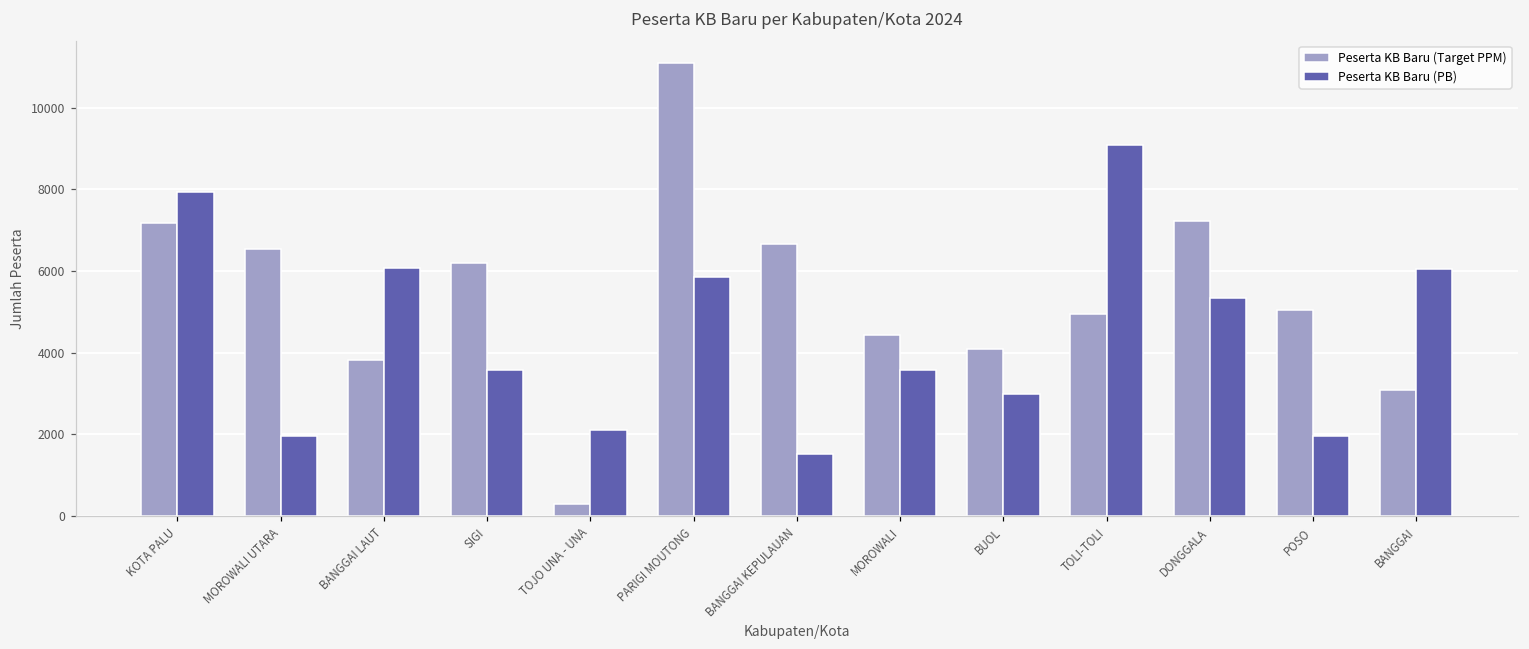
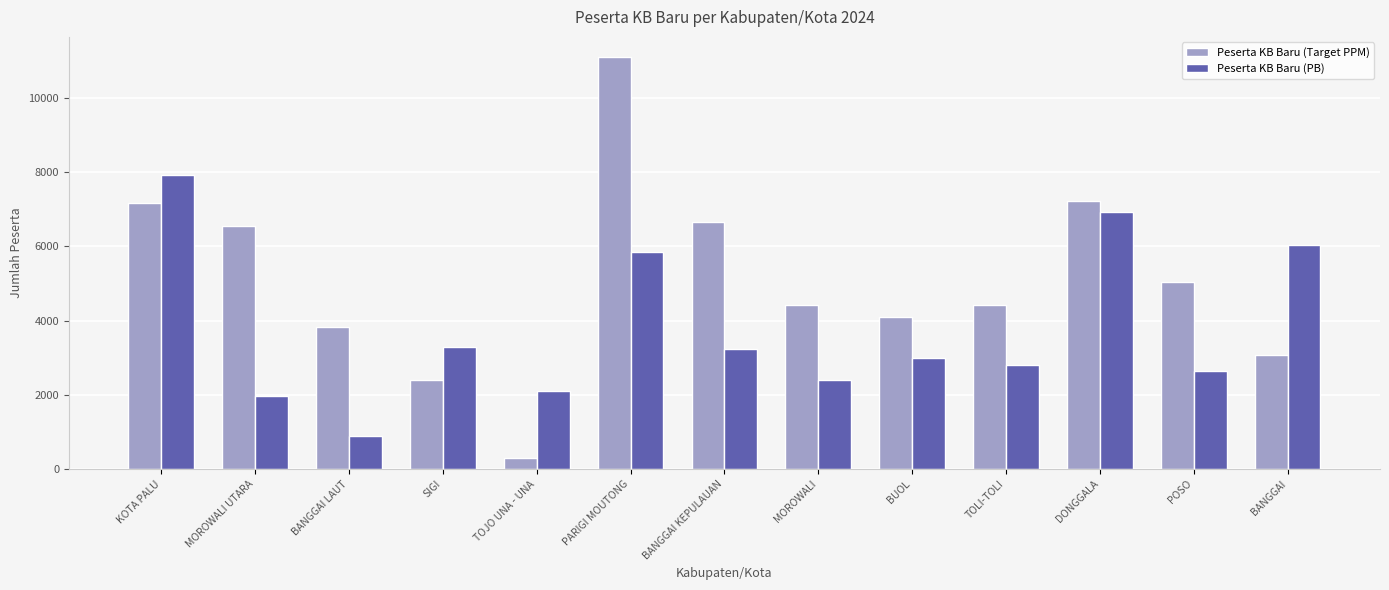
  {
    "Peserta KB Baru (Target PPM)": {
      "KOTA PALU": 7200,
      "MOROWALI UTARA": 6500,
      "BANGGAI LAUT": 3800,
-     "SIGI": 6200,
+     "SIGI": 2400,
      "TOJO UNA - UNA": 300,
      "PARIGI MOUTONG": 11100,
      "BANGGAI KEPULAUAN": 6700,
      "MOROWALI": 4400,
      "BUOL": 4100,
-     "TOLI-TOLI": 4900,
+     "TOLI-TOLI": 4400,
      "DONGGALA": 7200,
      "POSO": 5000,
      "BANGGAI": 3100
    },
    "Peserta KB Baru (PB)": {
      "KOTA PALU": 7900,
      "MOROWALI UTARA": 2000,
-     "BANGGAI LAUT": 6100,
-     "SIGI": 3600,
+     "BANGGAI LAUT": 900,
+     "SIGI": 3300,
      "TOJO UNA - UNA": 2100,
      "PARIGI MOUTONG": 5900,
-     "BANGGAI KEPULAUAN": 1500,
-     "MOROWALI": 3600,
+     "BANGGAI KEPULAUAN": 3200,
+     "MOROWALI": 2400,
      "BUOL": 3000,
-     "TOLI-TOLI": 9100,
-     "DONGGALA": 5400,
-     "POSO": 2000,
+     "TOLI-TOLI": 2800,
+     "DONGGALA": 6900,
+     "POSO": 2600,
      "BANGGAI": 6000
    }
  }
